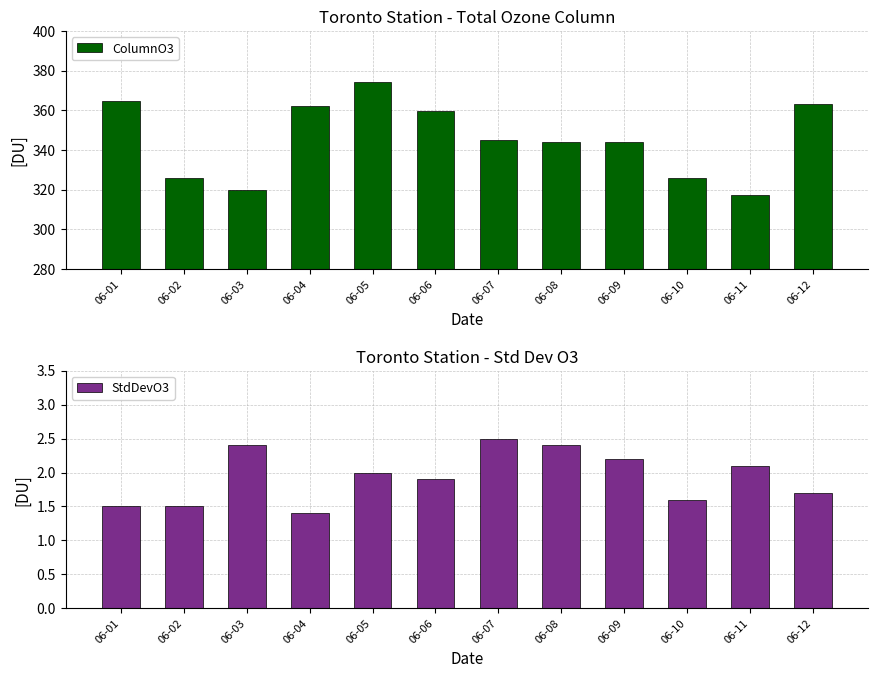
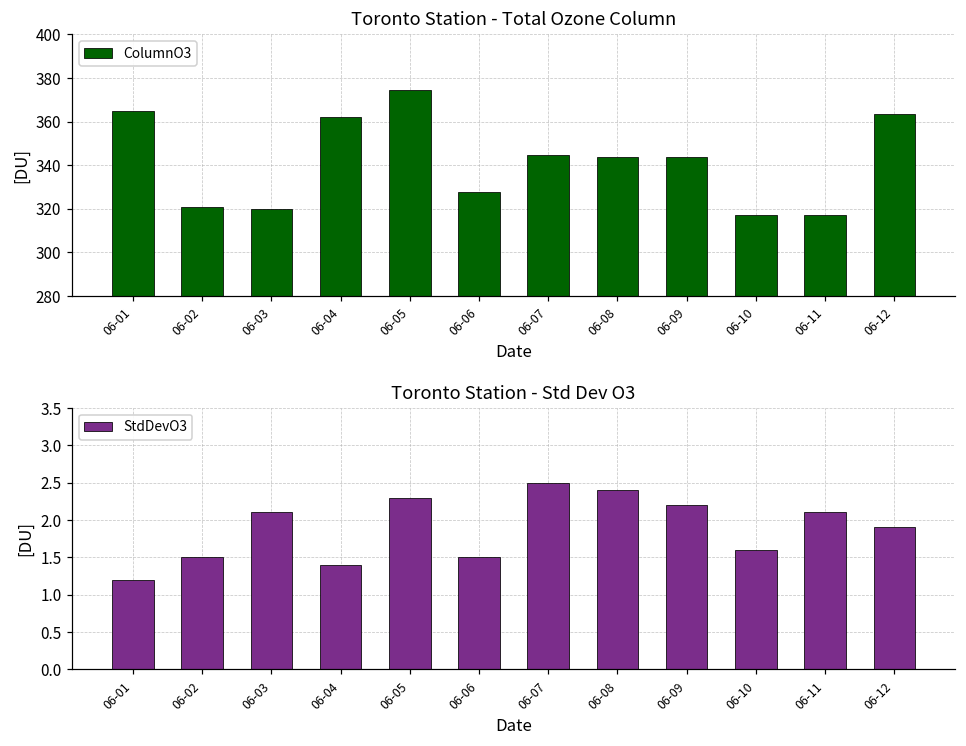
  {
    "Toronto Station - Total Ozone Column": {
      "06-01": 365,
-     "06-02": 326,
+     "06-02": 321,
      "06-03": 320,
      "06-04": 362,
      "06-05": 374,
-     "06-06": 360,
+     "06-06": 328,
      "06-07": 345,
      "06-08": 344,
      "06-09": 344,
-     "06-10": 326,
+     "06-10": 317,
      "06-11": 317,
      "06-12": 363
    },
    "Toronto Station - Std Dev O3": {
-     "06-01": 1.5,
+     "06-01": 1.2,
      "06-02": 1.5,
-     "06-03": 2.4,
+     "06-03": 2.1,
      "06-04": 1.4,
-     "06-05": 2.0,
-     "06-06": 1.9,
+     "06-05": 2.3,
+     "06-06": 1.5,
      "06-07": 2.5,
      "06-08": 2.4,
      "06-09": 2.2,
      "06-10": 1.6,
      "06-11": 2.1,
-     "06-12": 1.7
+     "06-12": 1.9
    }
  }
